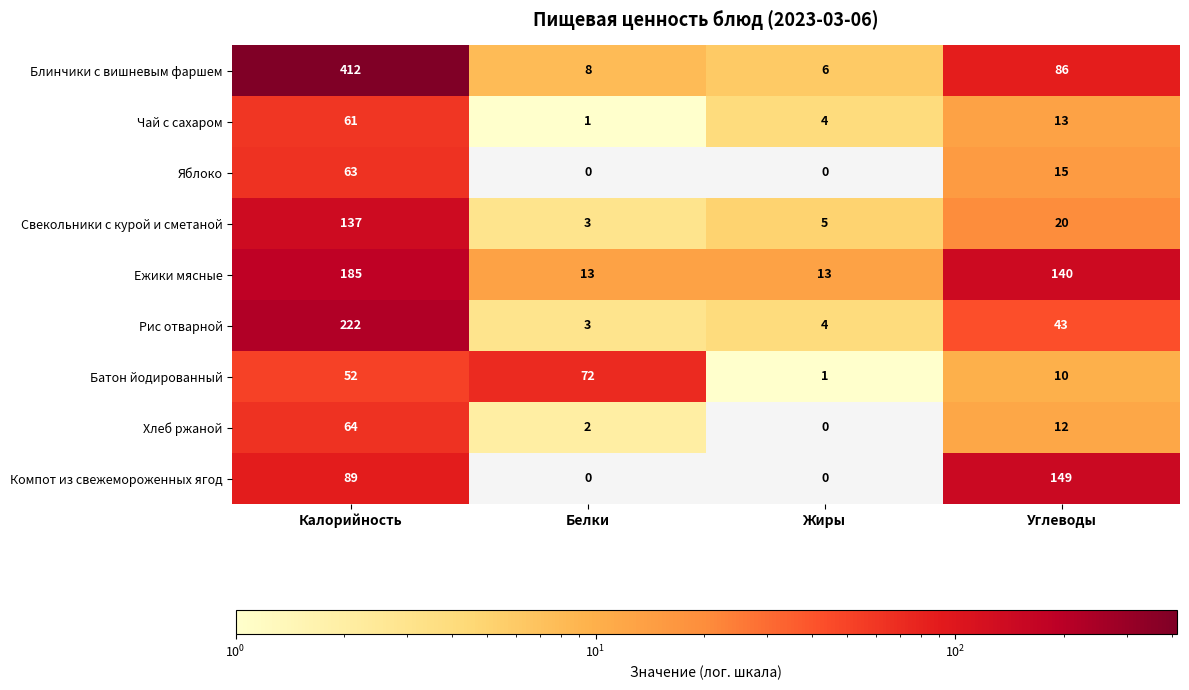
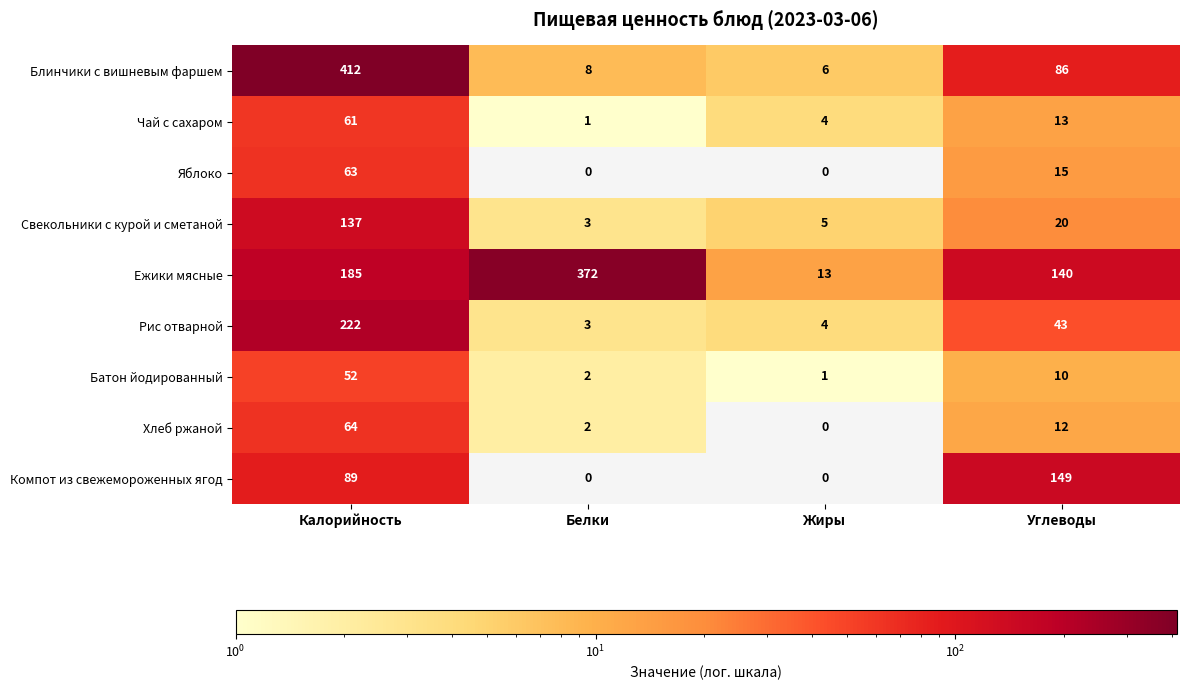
  {
    "Блинчики с вишневым фаршем": {
      "Калорийность": 412,
      "Белки": 8,
      "Жиры": 6,
      "Углеводы": 86
    },
    "Чай с сахаром": {
      "Калорийность": 61,
      "Белки": 1,
      "Жиры": 4,
      "Углеводы": 13
    },
    "Яблоко": {
      "Калорийность": 63,
      "Белки": 0,
      "Жиры": 0,
      "Углеводы": 15
    },
    "Свекольники с курой и сметаной": {
      "Калорийность": 137,
      "Белки": 3,
      "Жиры": 5,
      "Углеводы": 20
    },
    "Ежики мясные": {
      "Калорийность": 185,
-     "Белки": 13,
+     "Белки": 372,
      "Жиры": 13,
      "Углеводы": 140
    },
    "Рис отварной": {
      "Калорийность": 222,
      "Белки": 3,
      "Жиры": 4,
      "Углеводы": 43
    },
    "Батон йодированный": {
      "Калорийность": 52,
-     "Белки": 72,
+     "Белки": 2,
      "Жиры": 1,
      "Углеводы": 10
    },
    "Хлеб ржаной": {
      "Калорийность": 64,
      "Белки": 2,
      "Жиры": 0,
      "Углеводы": 12
    },
    "Компот из свежемороженных ягод": {
      "Калорийность": 89,
      "Белки": 0,
      "Жиры": 0,
      "Углеводы": 149
    }
  }
